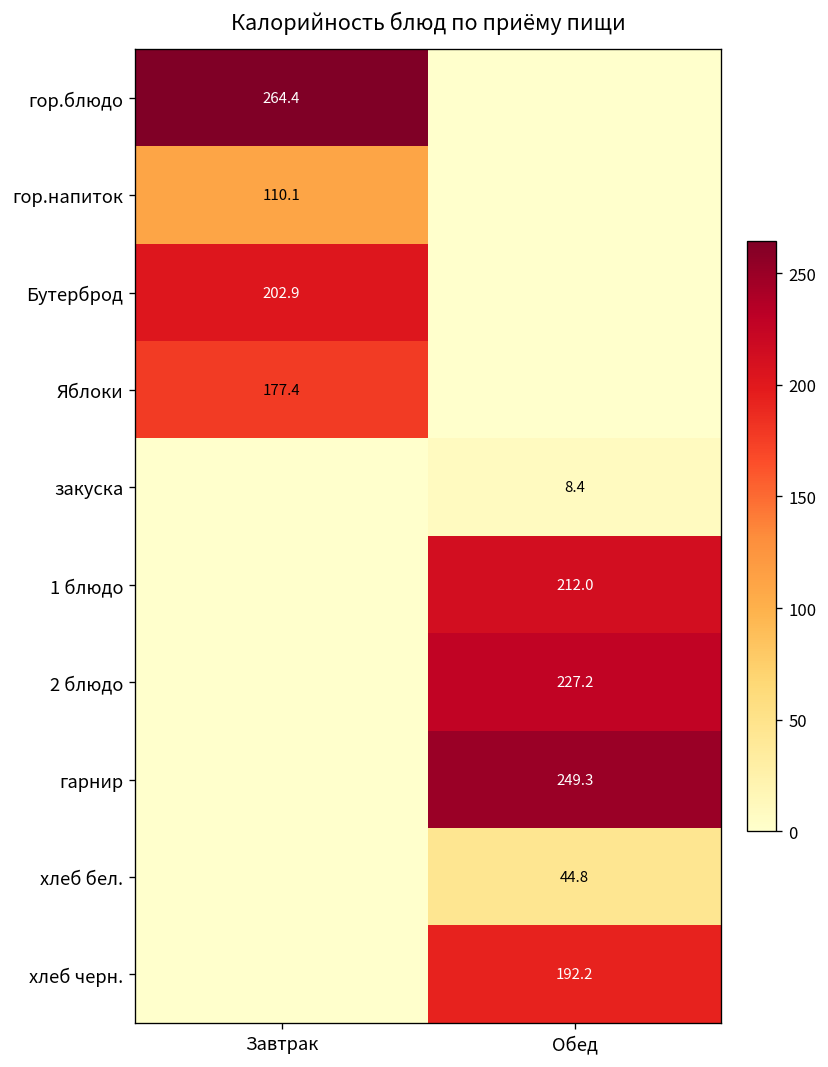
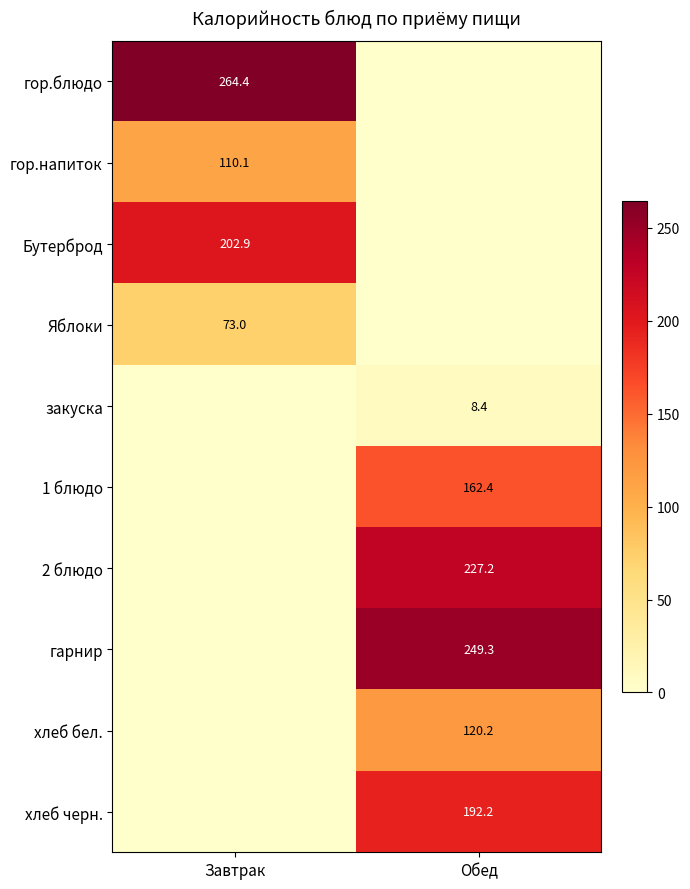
  {
    "гор.блюдо": {
      "Завтрак": 264.4
    },
    "гор.напиток": {
      "Завтрак": 110.1
    },
    "Бутерброд": {
      "Завтрак": 202.9
    },
    "Яблоки": {
-     "Завтрак": 177.4
+     "Завтрак": 73.0
    },
    "закуска": {
      "Обед": 8.4
    },
    "1 блюдо": {
-     "Обед": 212.0
+     "Обед": 162.4
    },
    "2 блюдо": {
      "Обед": 227.2
    },
    "гарнир": {
      "Обед": 249.3
    },
    "хлеб бел.": {
-     "Обед": 44.8
+     "Обед": 120.2
    },
    "хлеб черн.": {
      "Обед": 192.2
    }
  }
